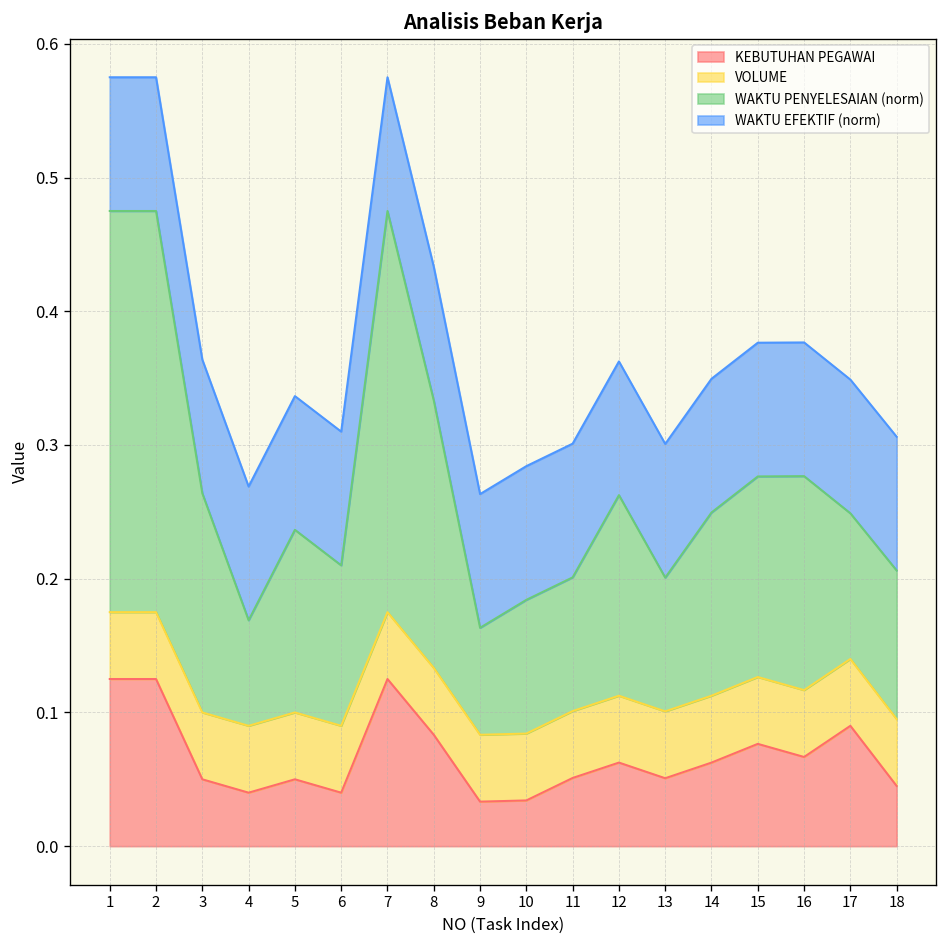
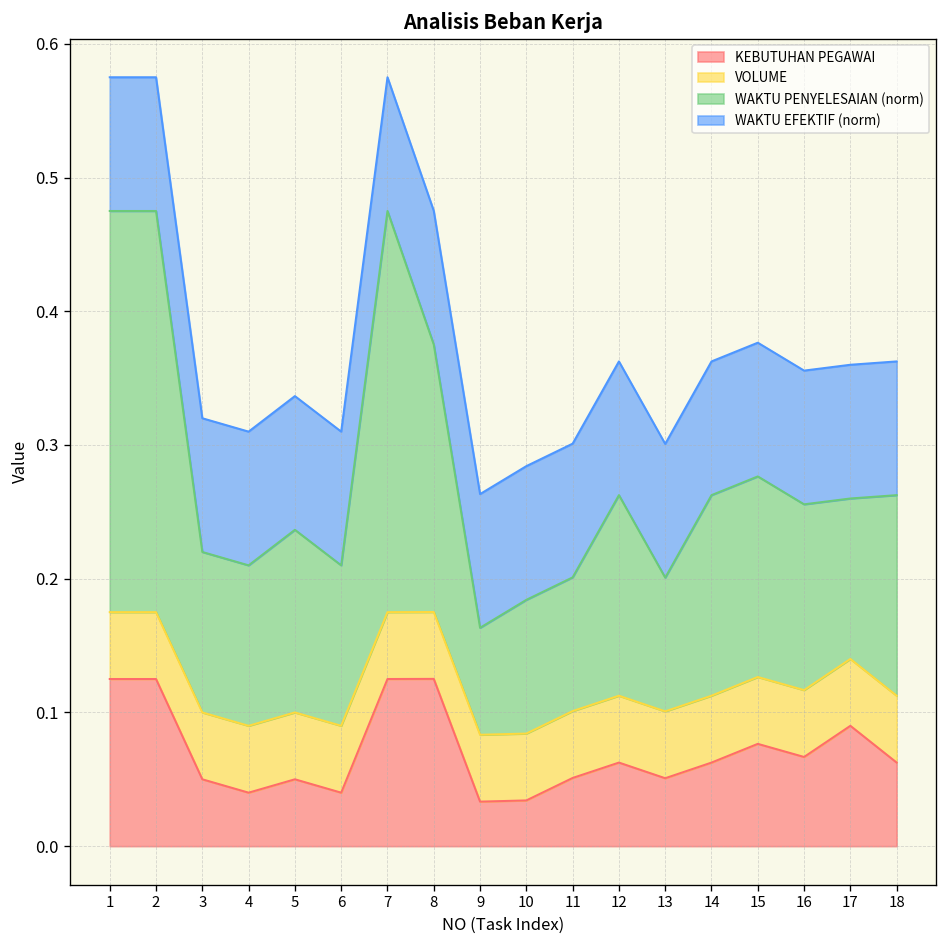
  {
    "KEBUTUHAN PEGAWAI": {
      "1": 0.125,
      "2": 0.125,
      "3": 0.050,
      "4": 0.040,
      "5": 0.050,
      "6": 0.040,
      "7": 0.125,
-     "8": 0.083,
+     "8": 0.125,
      "9": 0.033,
      "10": 0.034,
      "11": 0.051,
      "12": 0.063,
      "13": 0.051,
      "14": 0.063,
      "15": 0.077,
      "16": 0.067,
      "17": 0.090,
-     "18": 0.045
+     "18": 0.063
    },
    "VOLUME": {
      "1": 0.050,
      "2": 0.050,
      "3": 0.050,
      "4": 0.050,
      "5": 0.050,
      "6": 0.050,
      "7": 0.050,
      "8": 0.050,
      "9": 0.050,
      "10": 0.050,
      "11": 0.050,
      "12": 0.050,
      "13": 0.050,
      "14": 0.050,
      "15": 0.050,
      "16": 0.050,
      "17": 0.050,
      "18": 0.050
    },
    "WAKTU PENYELESAIAN (norm)": {
      "1": 0.300,
      "2": 0.300,
-     "3": 0.164,
-     "4": 0.079,
+     "3": 0.120,
+     "4": 0.120,
      "5": 0.137,
      "6": 0.120,
      "7": 0.300,
      "8": 0.200,
      "9": 0.080,
      "10": 0.100,
      "11": 0.100,
      "12": 0.150,
      "13": 0.100,
-     "14": 0.137,
+     "14": 0.150,
      "15": 0.150,
-     "16": 0.160,
-     "17": 0.109,
-     "18": 0.111
+     "16": 0.139,
+     "17": 0.120,
+     "18": 0.150
    },
    "WAKTU EFEKTIF (norm)": {
      "1": 0.100,
      "2": 0.100,
      "3": 0.100,
      "4": 0.100,
      "5": 0.100,
      "6": 0.100,
      "7": 0.100,
      "8": 0.100,
      "9": 0.100,
      "10": 0.100,
      "11": 0.100,
      "12": 0.100,
      "13": 0.100,
      "14": 0.100,
      "15": 0.100,
      "16": 0.100,
      "17": 0.100,
      "18": 0.100
    }
  }
